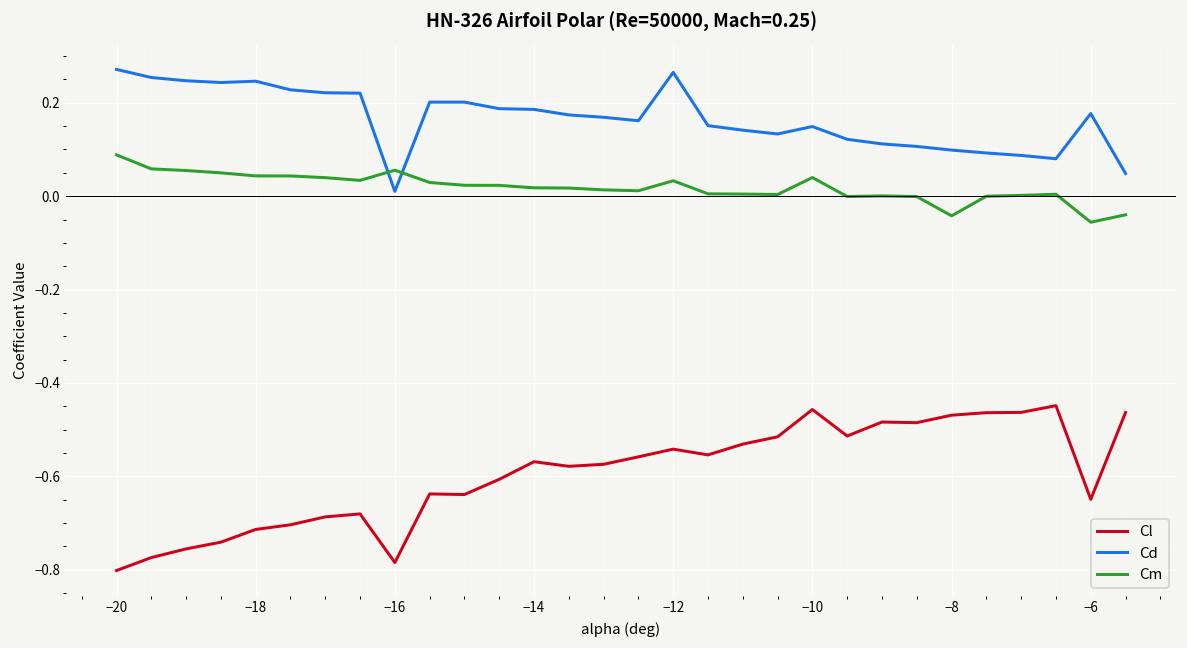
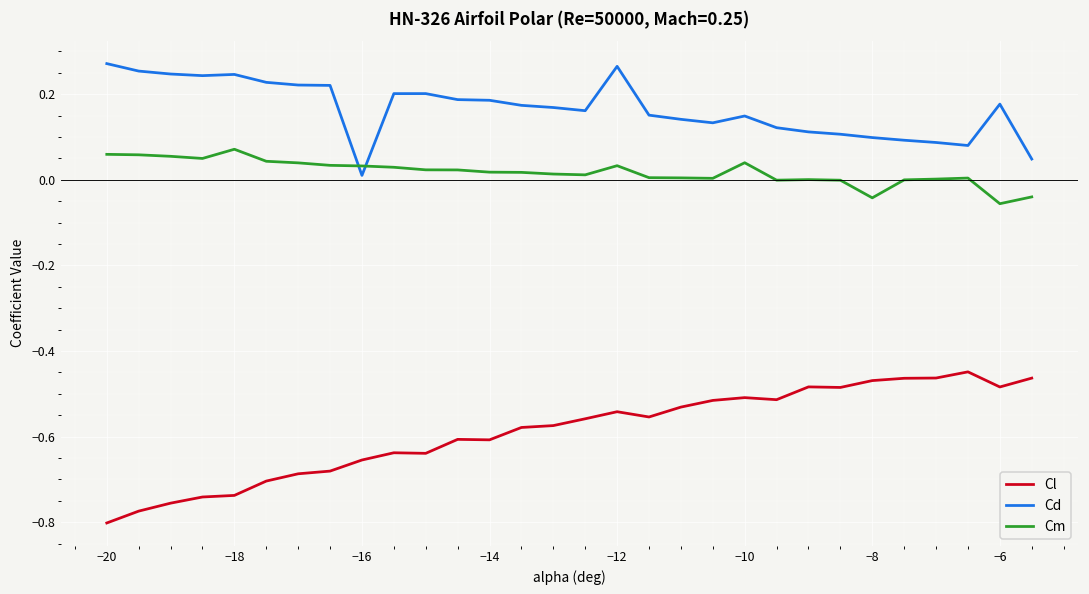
  {
    "Cl": {
      "−20": -0.80,
-     "−18": -0.71,
-     "−16": -0.78,
-     "−14": -0.57,
+     "−18": -0.74,
+     "−16": -0.65,
+     "−14": -0.61,
      "−12": -0.54,
-     "−10": -0.46,
+     "−10": -0.51,
      "−8": -0.47,
-     "−6": -0.65
+     "−6": -0.48
    },
    "Cd": {
      "−20": 0.27,
      "−18": 0.25,
      "−16": 0.01,
      "−14": 0.19,
      "−12": 0.27,
      "−10": 0.15,
      "−8": 0.10,
      "−6": 0.18
    },
    "Cm": {
-     "−20": 0.09,
-     "−18": 0.04,
-     "−16": 0.06,
+     "−20": 0.06,
+     "−18": 0.07,
+     "−16": 0.03,
      "−14": 0.02,
      "−12": 0.03,
      "−10": 0.04,
      "−8": -0.04,
      "−6": -0.06
    }
  }
